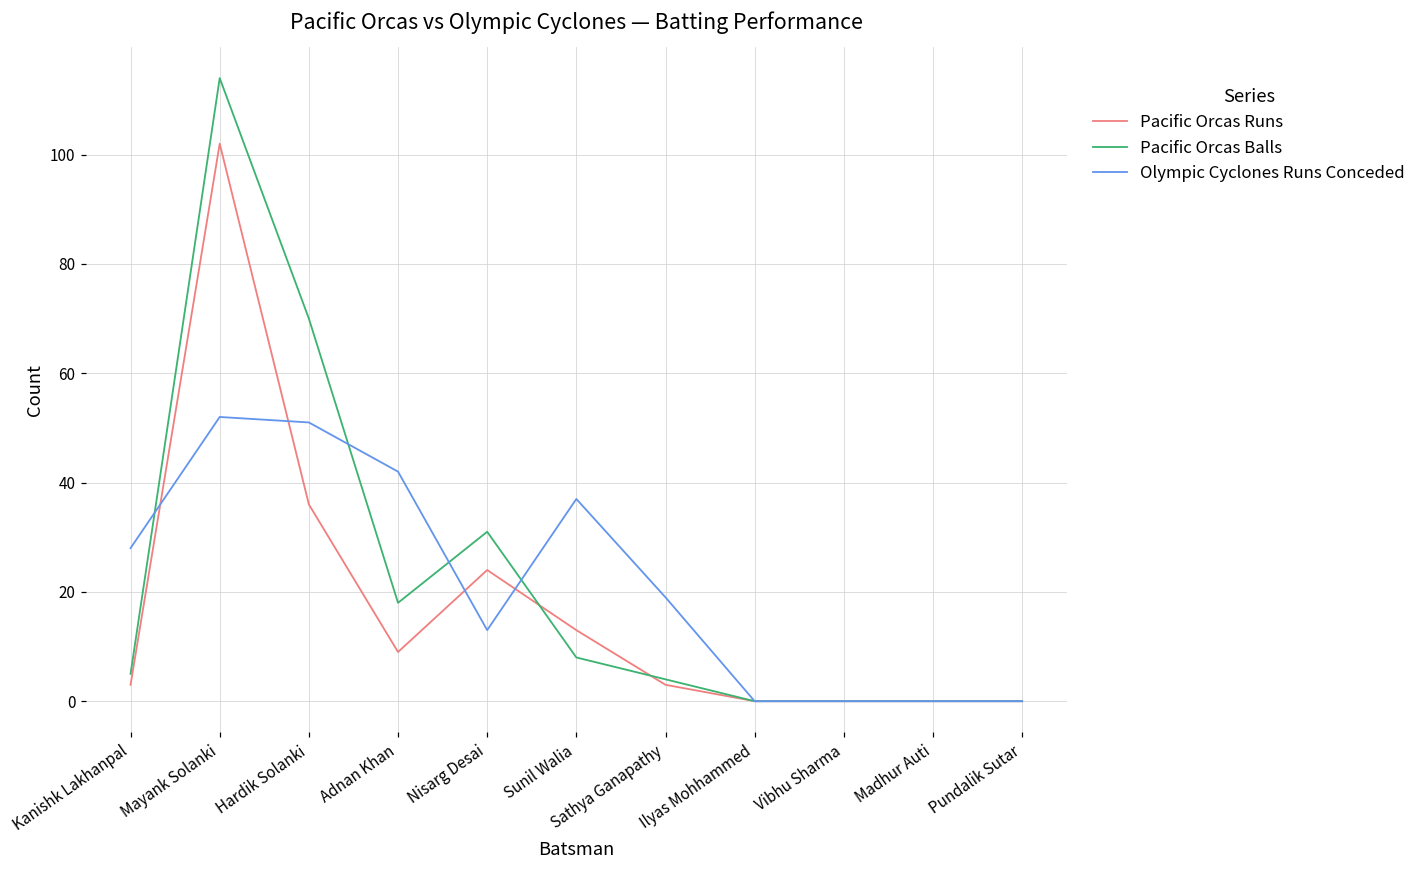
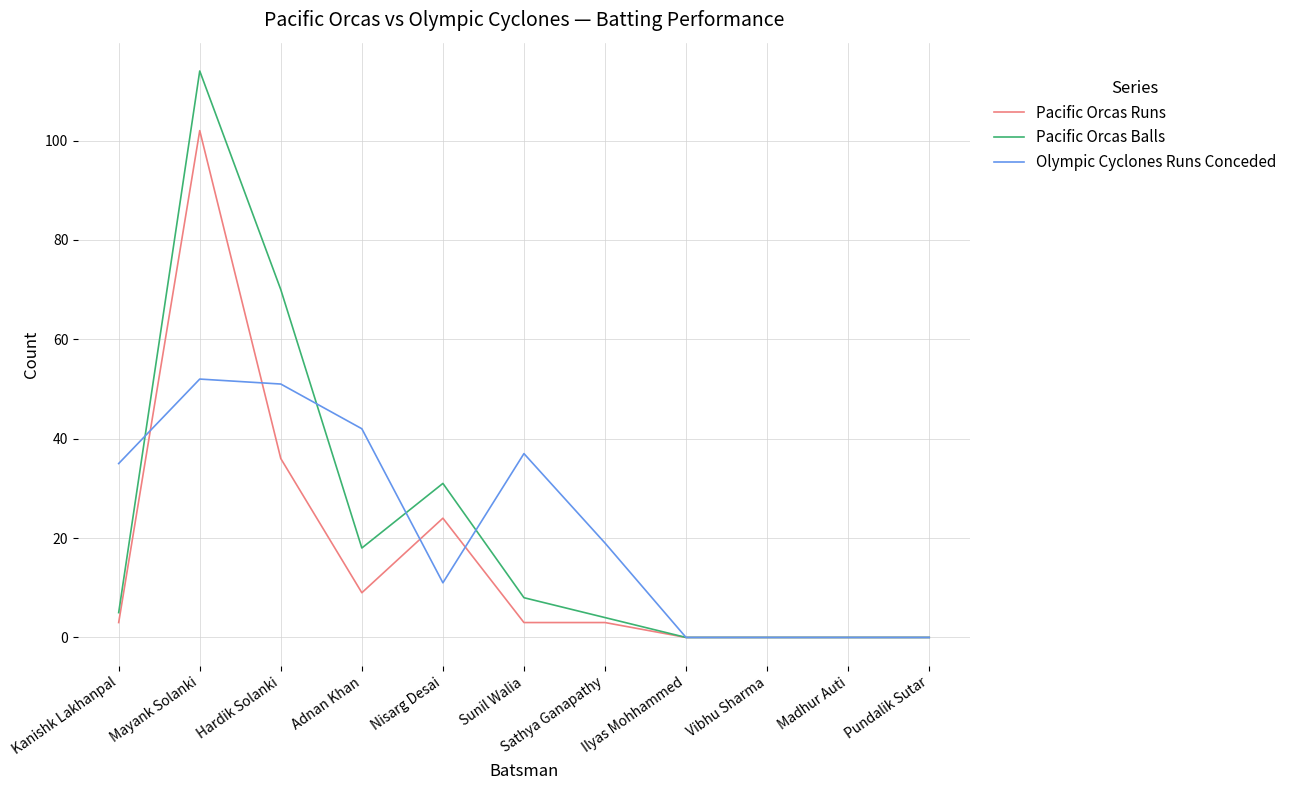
  {
    "Pacific Orcas Runs": {
      "Kanishk Lakhanpal": 3,
      "Mayank Solanki": 102,
      "Hardik Solanki": 36,
      "Adnan Khan": 9,
      "Nisarg Desai": 24,
-     "Sunil Walia": 13,
+     "Sunil Walia": 3,
      "Sathya Ganapathy": 3
    },
    "Pacific Orcas Balls": {
      "Kanishk Lakhanpal": 5,
      "Mayank Solanki": 114,
      "Hardik Solanki": 70,
      "Adnan Khan": 18,
      "Nisarg Desai": 31,
      "Sunil Walia": 8,
      "Sathya Ganapathy": 4
    },
    "Olympic Cyclones Runs Conceded": {
-     "Kanishk Lakhanpal": 28,
+     "Kanishk Lakhanpal": 35,
      "Mayank Solanki": 52,
      "Hardik Solanki": 51,
      "Adnan Khan": 42,
-     "Nisarg Desai": 13,
+     "Nisarg Desai": 11,
      "Sunil Walia": 37,
      "Sathya Ganapathy": 19
    }
  }
